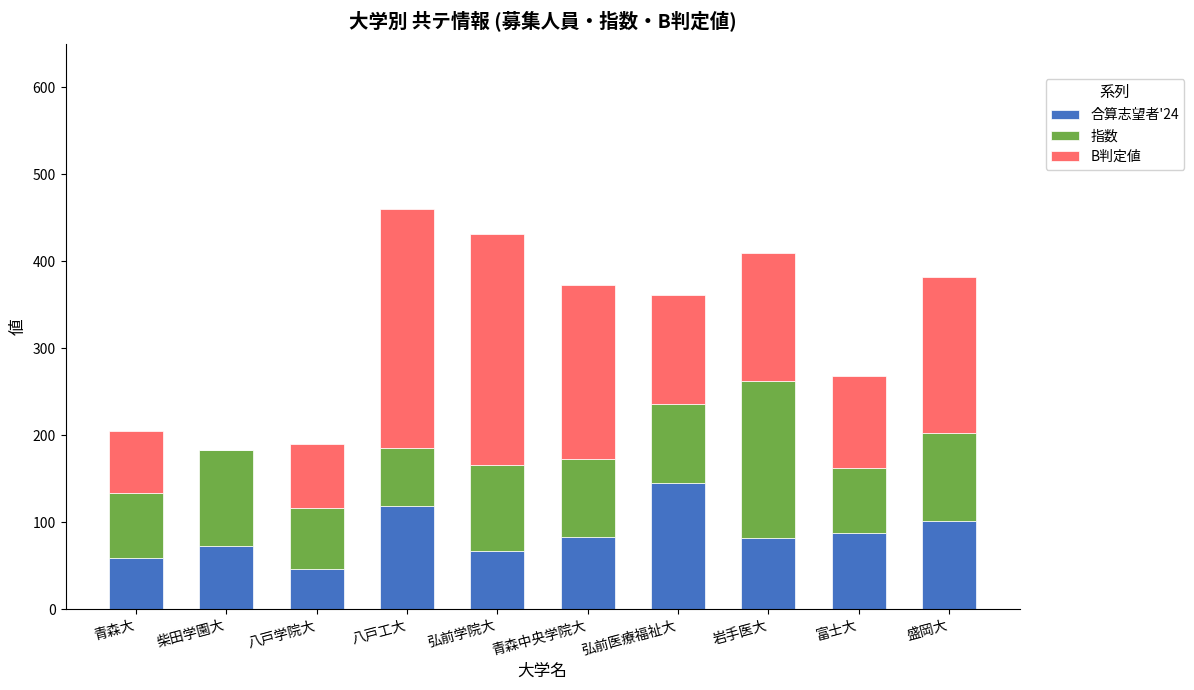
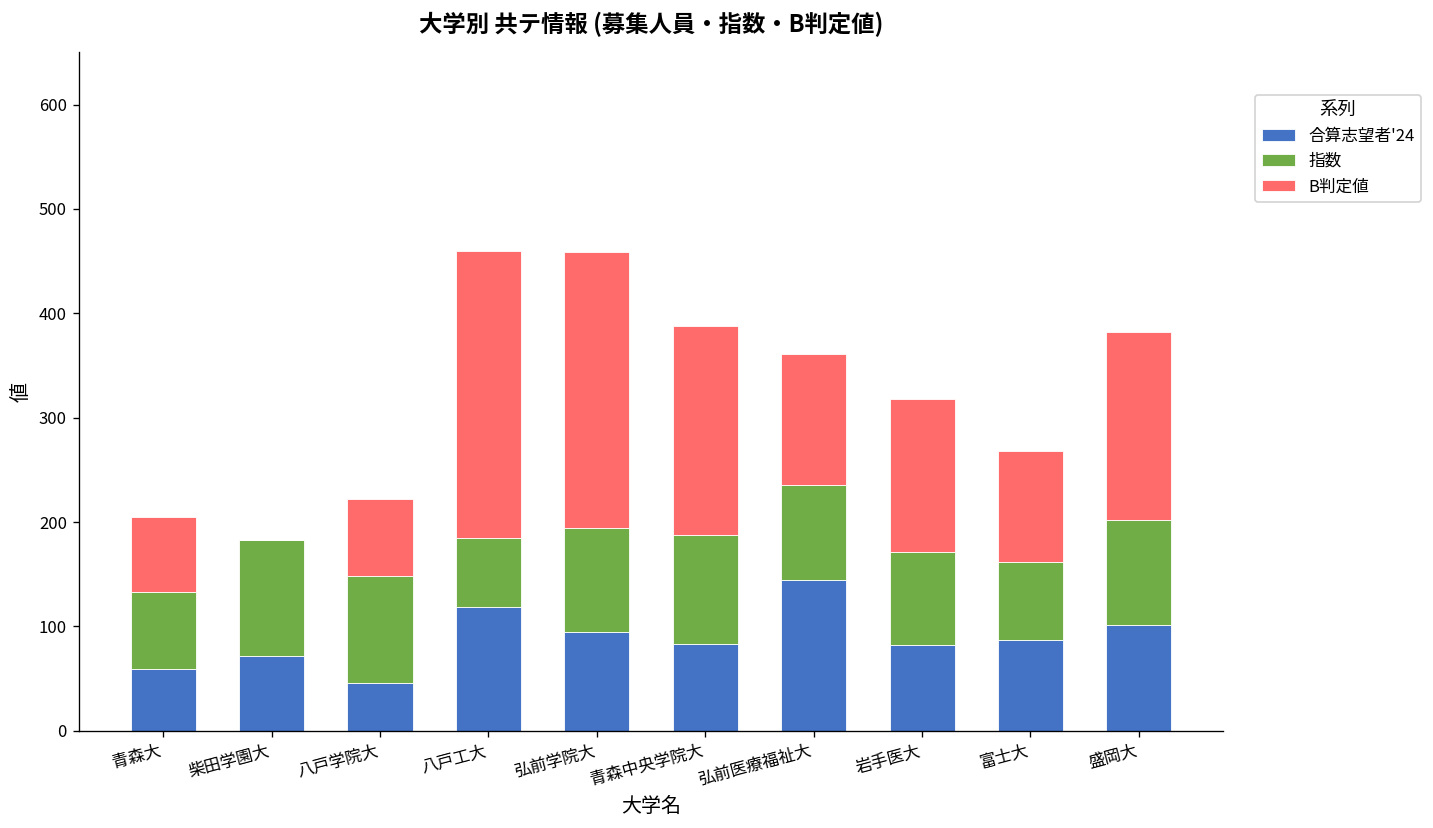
  {
    "合算志望者'24": {
      "青森大": 60,
      "柴田学園大": 70,
      "八戸学院大": 50,
      "八戸工大": 120,
-     "弘前学院大": 70,
+     "弘前学院大": 100,
      "青森中央学院大": 80,
      "弘前医療福祉大": 150,
      "岩手医大": 80,
      "富士大": 90,
      "盛岡大": 100
    },
    "指数": {
      "青森大": 70,
      "柴田学園大": 110,
-     "八戸学院大": 70,
+     "八戸学院大": 100,
      "八戸工大": 70,
      "弘前学院大": 100,
-     "青森中央学院大": 90,
+     "青森中央学院大": 110,
      "弘前医療福祉大": 90,
-     "岩手医大": 180,
+     "岩手医大": 90,
      "富士大": 80,
      "盛岡大": 100
    },
    "B判定値": {
      "青森大": 70,
      "柴田学園大": 0,
      "八戸学院大": 70,
      "八戸工大": 280,
      "弘前学院大": 270,
      "青森中央学院大": 200,
      "弘前医療福祉大": 130,
      "岩手医大": 150,
      "富士大": 110,
      "盛岡大": 180
    }
  }
